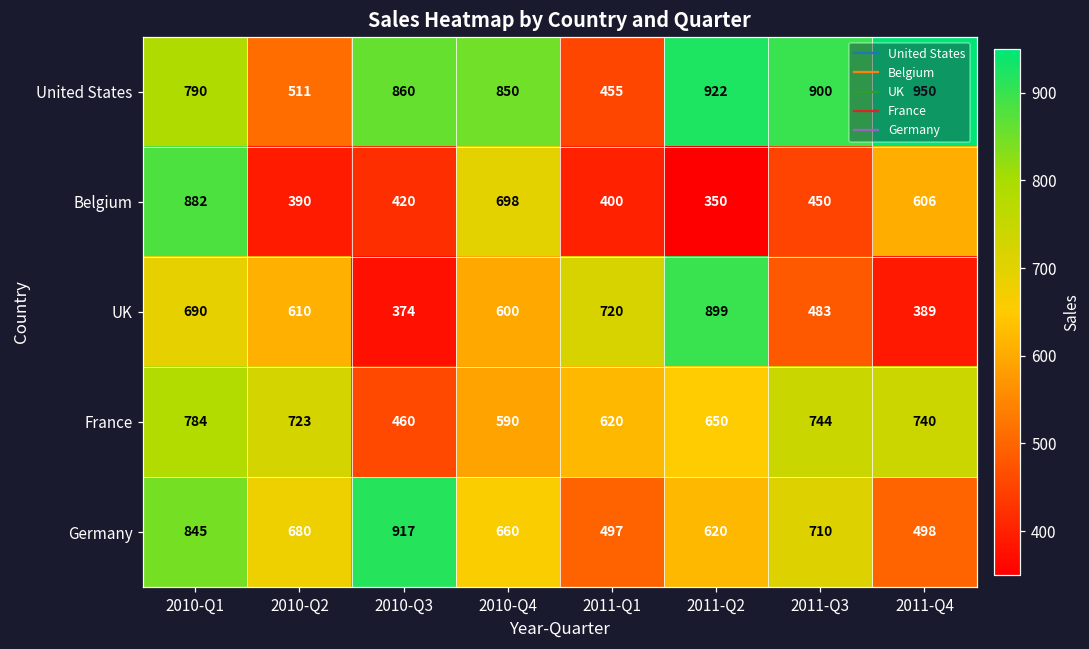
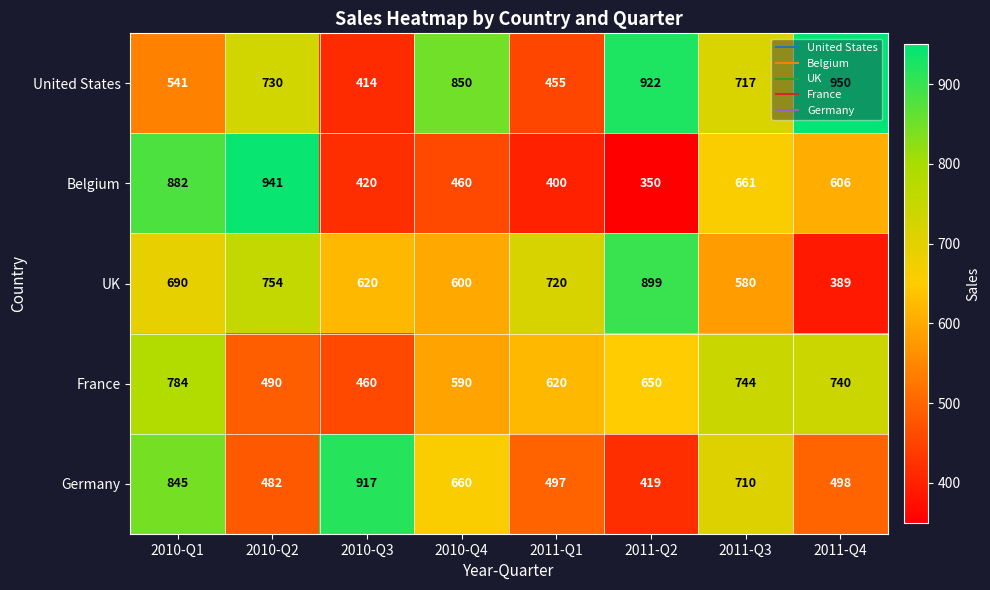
  {
    "United States": {
-     "2010-Q1": 790,
-     "2010-Q2": 511,
-     "2010-Q3": 860,
+     "2010-Q1": 541,
+     "2010-Q2": 730,
+     "2010-Q3": 414,
      "2010-Q4": 850,
      "2011-Q1": 455,
      "2011-Q2": 922,
-     "2011-Q3": 900
+     "2011-Q3": 717
    },
    "Belgium": {
      "2010-Q1": 882,
-     "2010-Q2": 390,
+     "2010-Q2": 941,
      "2010-Q3": 420,
-     "2010-Q4": 698,
+     "2010-Q4": 460,
      "2011-Q1": 400,
      "2011-Q2": 350,
-     "2011-Q3": 450,
+     "2011-Q3": 661,
      "2011-Q4": 606
    },
    "UK": {
      "2010-Q1": 690,
-     "2010-Q2": 610,
-     "2010-Q3": 374,
+     "2010-Q2": 754,
+     "2010-Q3": 620,
      "2010-Q4": 600,
      "2011-Q1": 720,
      "2011-Q2": 899,
-     "2011-Q3": 483,
+     "2011-Q3": 580,
      "2011-Q4": 389
    },
    "France": {
      "2010-Q1": 784,
-     "2010-Q2": 723,
+     "2010-Q2": 490,
      "2010-Q3": 460,
      "2010-Q4": 590,
      "2011-Q1": 620,
      "2011-Q2": 650,
      "2011-Q3": 744,
      "2011-Q4": 740
    },
    "Germany": {
      "2010-Q1": 845,
-     "2010-Q2": 680,
+     "2010-Q2": 482,
      "2010-Q3": 917,
      "2010-Q4": 660,
      "2011-Q1": 497,
-     "2011-Q2": 620,
+     "2011-Q2": 419,
      "2011-Q3": 710,
      "2011-Q4": 498
    }
  }
